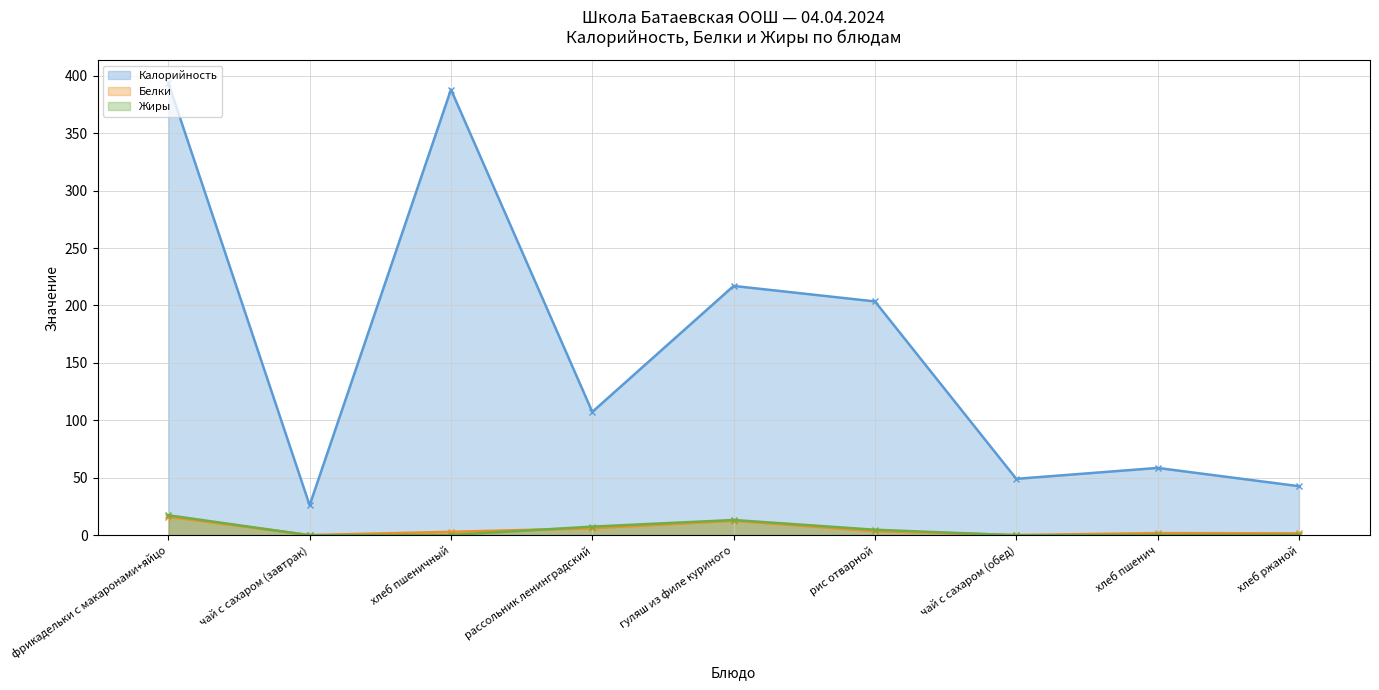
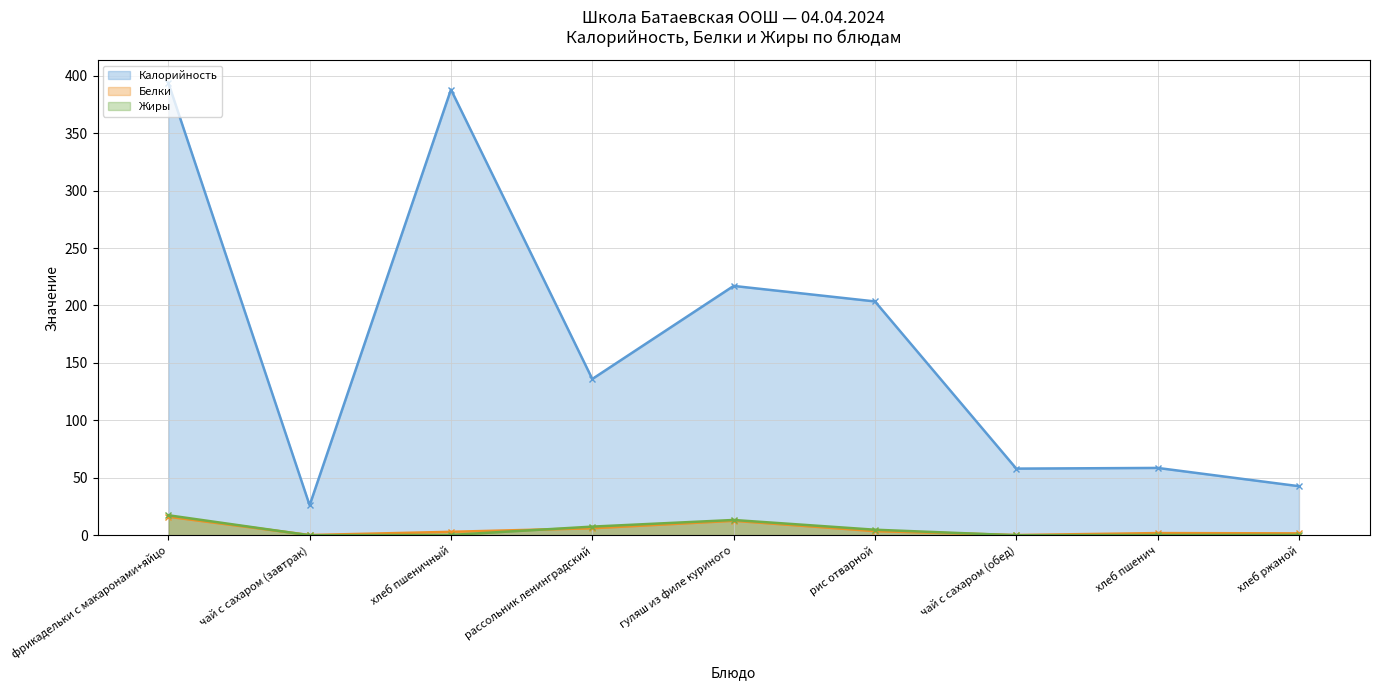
  {
    "Калорийность": {
      "чай с сахаром (завтрак)": 26,
      "хлеб пшеничный": 388,
-     "рассольник ленинградский": 107,
+     "рассольник ленинградский": 136,
      "гуляш из филе куриного": 217,
      "рис отварной": 204,
-     "чай с сахаром (обед)": 49,
+     "чай с сахаром (обед)": 58,
      "хлеб пшенич": 59,
      "хлеб ржаной": 43
    },
    "Белки": {
      "хлеб пшеничный": 3
    },
    "Жиры": {
      "хлеб пшеничный": 0
    }
  }
